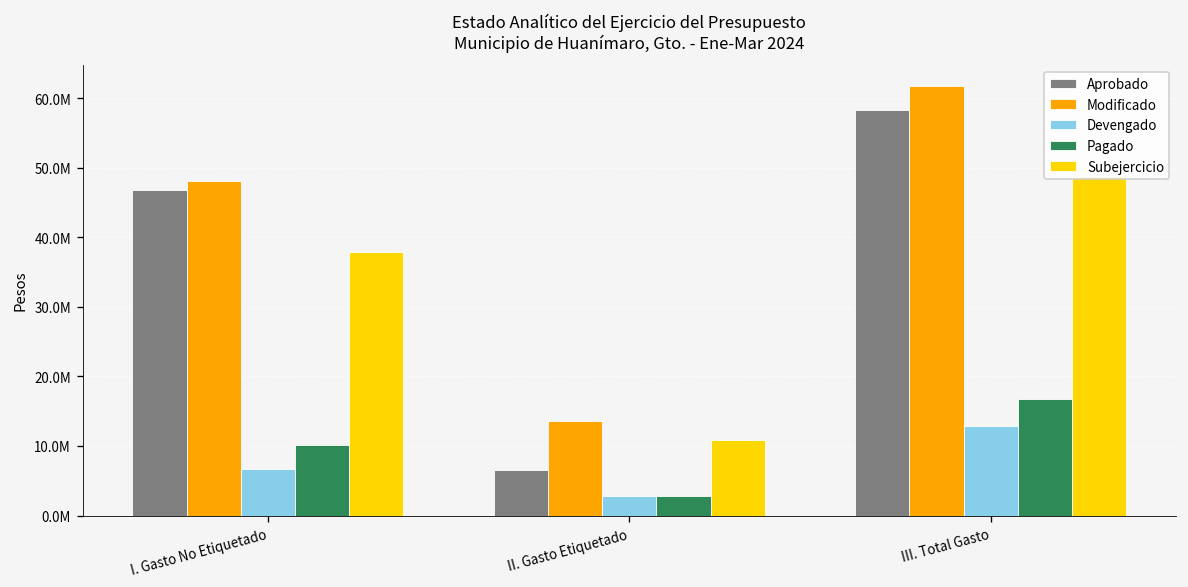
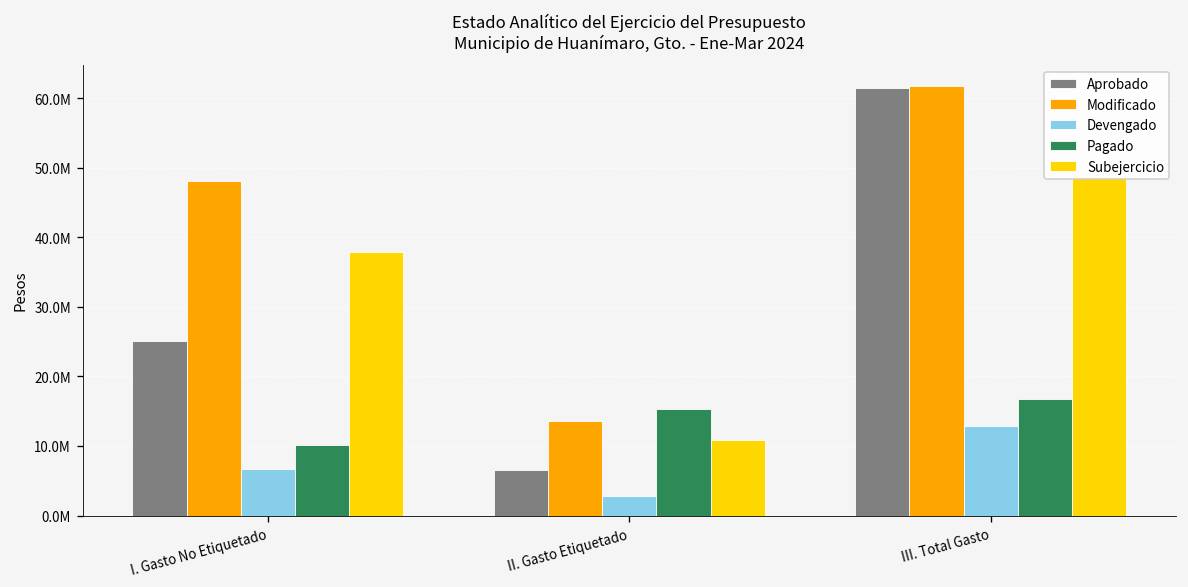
  {
    "Aprobado": {
-     "I. Gasto No Etiquetado": 47000000,
+     "I. Gasto No Etiquetado": 25000000,
      "II. Gasto Etiquetado": 7000000,
-     "III. Total Gasto": 58000000
+     "III. Total Gasto": 61000000
    },
    "Devengado": {
      "I. Gasto No Etiquetado": 7000000,
      "II. Gasto Etiquetado": 3000000,
      "III. Total Gasto": 13000000
    },
    "Pagado": {
      "I. Gasto No Etiquetado": 10000000,
-     "II. Gasto Etiquetado": 3000000,
+     "II. Gasto Etiquetado": 15000000,
      "III. Total Gasto": 17000000
    }
  }
